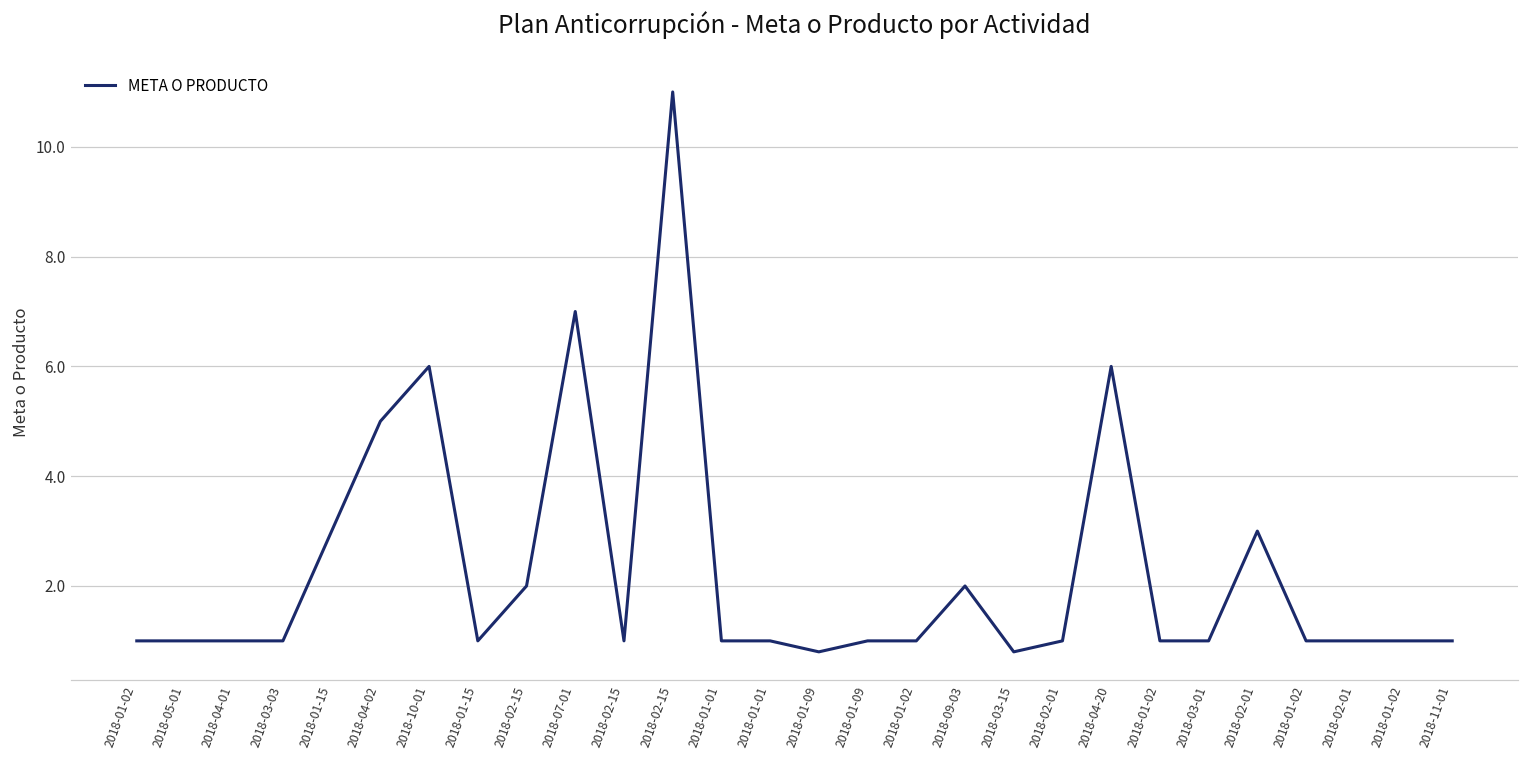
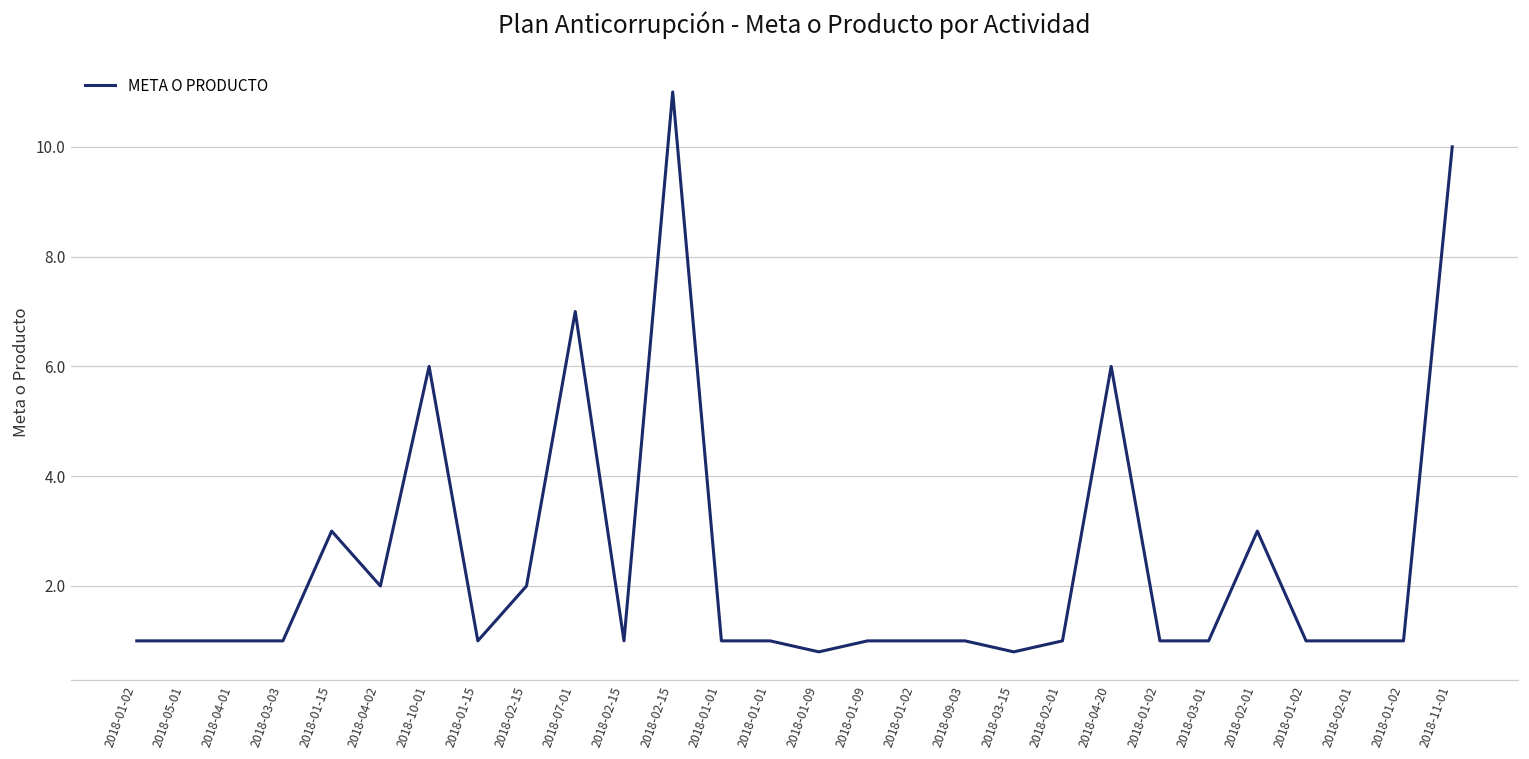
  {
    "2018-05-01": 1,
    "2018-04-01": 1,
    "2018-03-03": 1,
-   "2018-04-02": 5,
+   "2018-04-02": 2,
    "2018-10-01": 6,
    "2018-07-01": 7,
-   "2018-09-03": 2,
+   "2018-09-03": 1,
    "2018-03-15": 0.8,
    "2018-04-20": 6,
    "2018-03-01": 1,
-   "2018-11-01": 1
+   "2018-11-01": 10
  }
